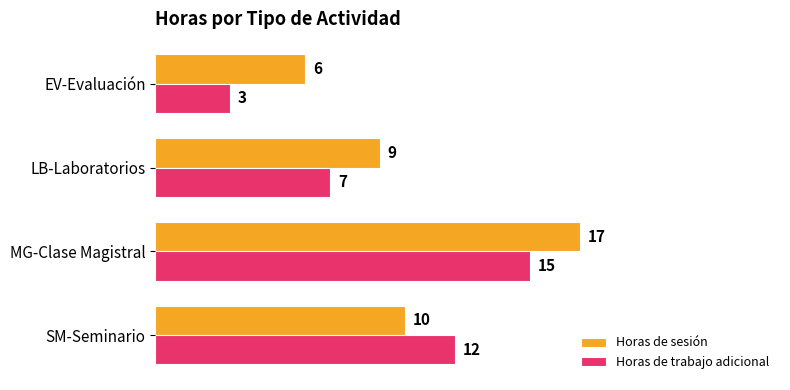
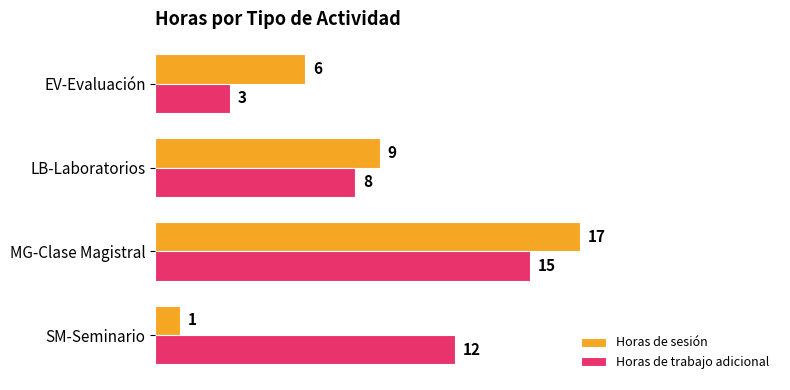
  {
    "Horas de sesión": {
      "EV-Evaluación": 6,
      "LB-Laboratorios": 9,
      "MG-Clase Magistral": 17,
-     "SM-Seminario": 10
+     "SM-Seminario": 1
    },
    "Horas de trabajo adicional": {
      "EV-Evaluación": 3,
-     "LB-Laboratorios": 7,
+     "LB-Laboratorios": 8,
      "MG-Clase Magistral": 15,
      "SM-Seminario": 12
    }
  }
